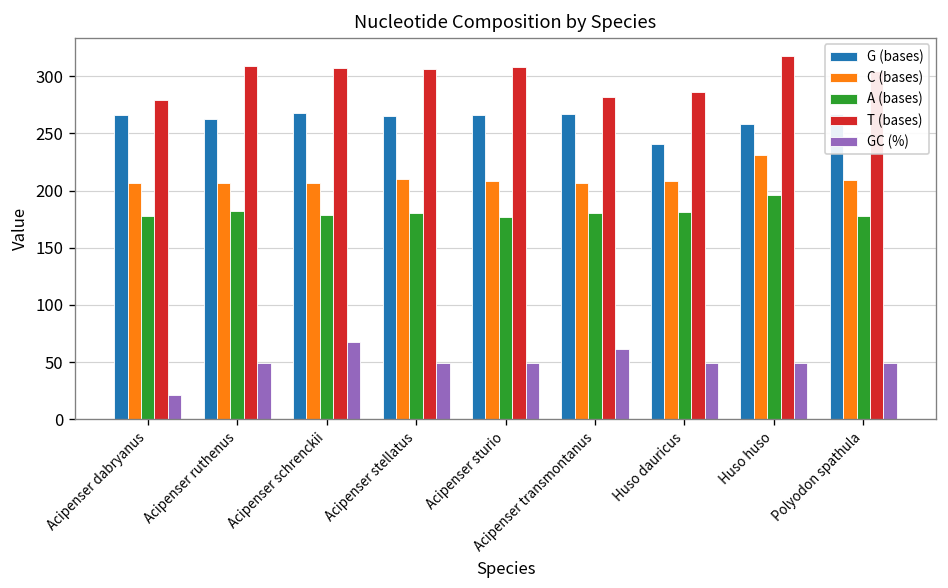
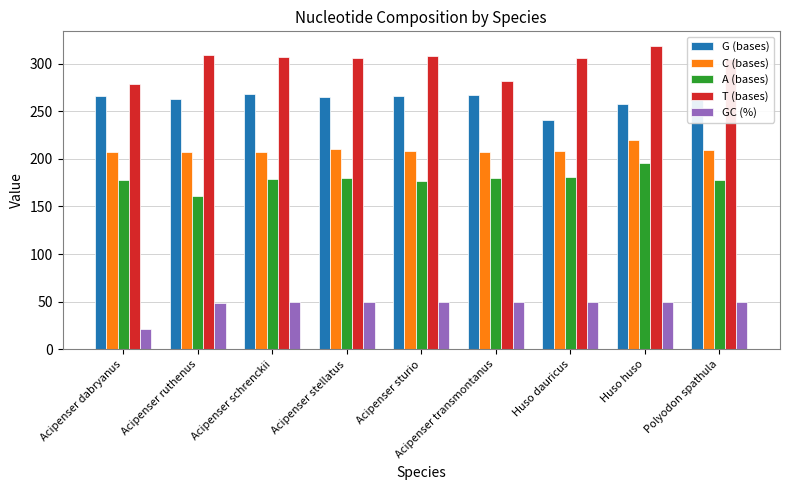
  {
    "G (bases)": {
      "Acipenser dabryanus": 270,
      "Acipenser ruthenus": 260,
      "Acipenser schrenckii": 270,
      "Acipenser stellatus": 270,
      "Acipenser sturio": 270,
      "Acipenser transmontanus": 270,
      "Huso dauricus": 240,
      "Huso huso": 260
    },
    "C (bases)": {
      "Acipenser dabryanus": 210,
      "Acipenser ruthenus": 210,
      "Acipenser schrenckii": 210,
      "Acipenser stellatus": 210,
      "Acipenser sturio": 210,
      "Acipenser transmontanus": 210,
      "Huso dauricus": 210,
-     "Huso huso": 230,
+     "Huso huso": 220,
      "Polyodon spathula": 210
    },
    "A (bases)": {
      "Acipenser dabryanus": 180,
-     "Acipenser ruthenus": 180,
+     "Acipenser ruthenus": 160,
      "Acipenser schrenckii": 180,
      "Acipenser stellatus": 180,
      "Acipenser sturio": 180,
      "Acipenser transmontanus": 180,
      "Huso dauricus": 180,
      "Huso huso": 200,
      "Polyodon spathula": 180
    },
    "T (bases)": {
      "Acipenser dabryanus": 280,
      "Acipenser ruthenus": 310,
      "Acipenser schrenckii": 310,
      "Acipenser stellatus": 310,
      "Acipenser sturio": 310,
      "Acipenser transmontanus": 280,
-     "Huso dauricus": 290,
+     "Huso dauricus": 310,
      "Huso huso": 320
    },
    "GC (%)": {
      "Acipenser dabryanus": 20,
      "Acipenser ruthenus": 50,
-     "Acipenser schrenckii": 70,
+     "Acipenser schrenckii": 50,
      "Acipenser stellatus": 50,
      "Acipenser sturio": 50,
-     "Acipenser transmontanus": 60,
+     "Acipenser transmontanus": 50,
      "Huso dauricus": 50,
      "Huso huso": 50,
      "Polyodon spathula": 50
    }
  }
